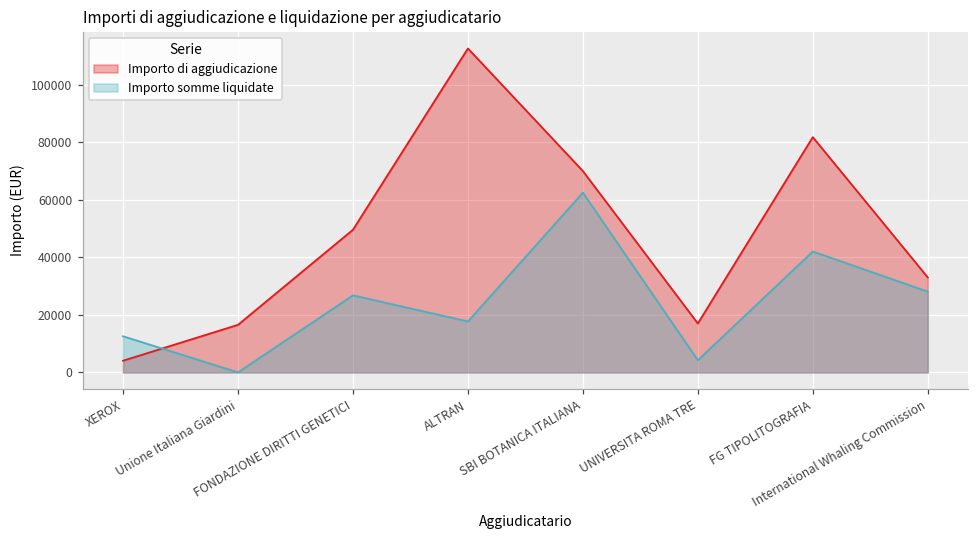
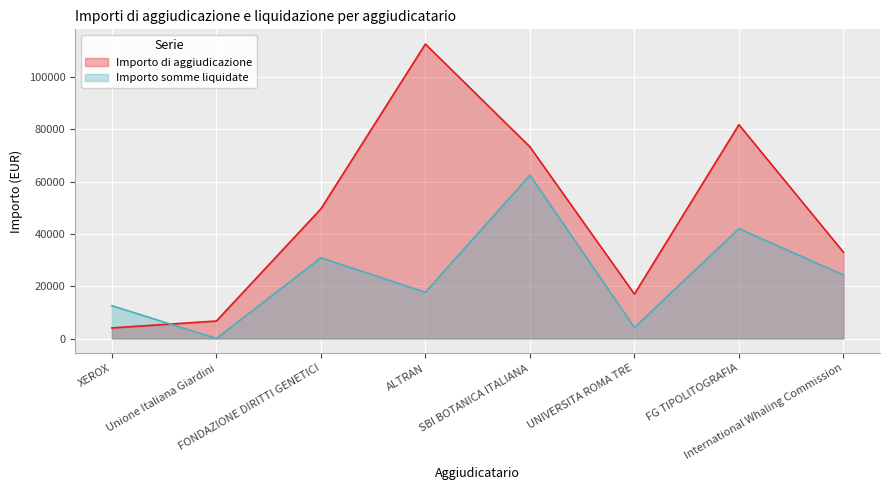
  {
    "Importo di aggiudicazione": {
      "XEROX": 4000,
-     "Unione Italiana Giardini": 17000,
+     "Unione Italiana Giardini": 7000,
      "FONDAZIONE DIRITTI GENETICI": 50000,
      "ALTRAN": 113000,
-     "SBI BOTANICA ITALIANA": 70000,
+     "SBI BOTANICA ITALIANA": 73000,
      "UNIVERSITA ROMA TRE": 17000,
      "FG TIPOLITOGRAFIA": 82000,
      "International Whaling Commission": 33000
    },
    "Importo somme liquidate": {
      "XEROX": 13000,
      "Unione Italiana Giardini": 0,
-     "FONDAZIONE DIRITTI GENETICI": 27000,
+     "FONDAZIONE DIRITTI GENETICI": 31000,
      "ALTRAN": 18000,
      "SBI BOTANICA ITALIANA": 62000,
      "UNIVERSITA ROMA TRE": 4000,
      "FG TIPOLITOGRAFIA": 42000,
-     "International Whaling Commission": 28000
+     "International Whaling Commission": 24000
    }
  }
